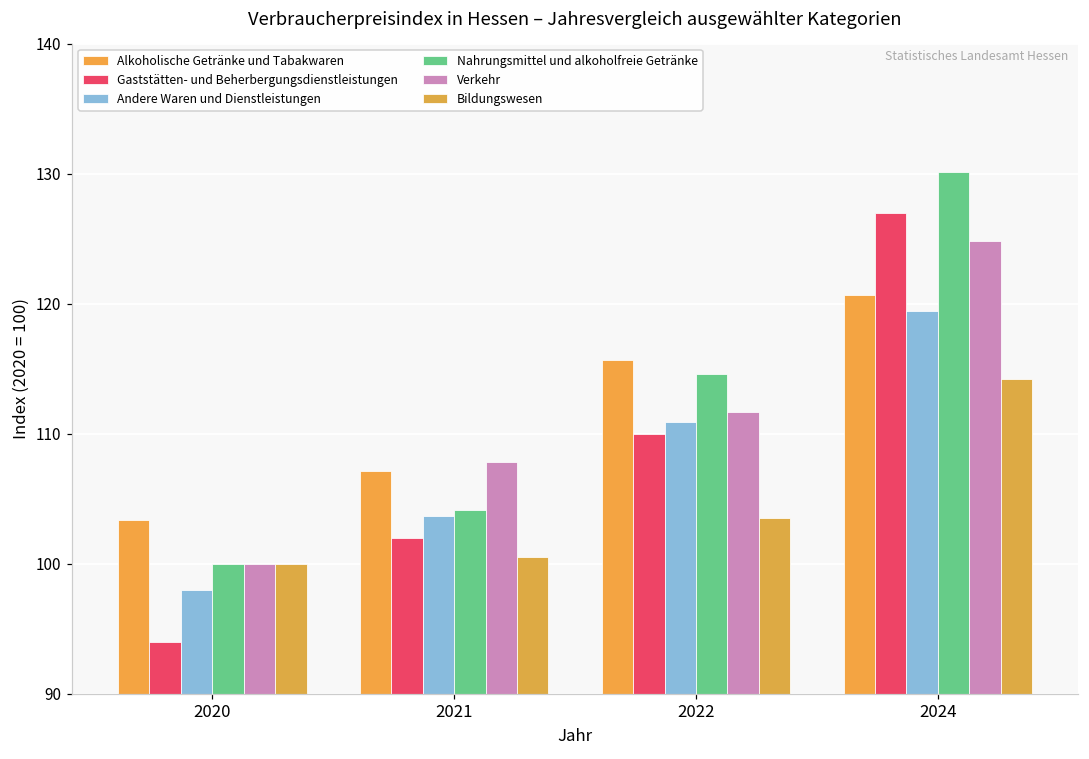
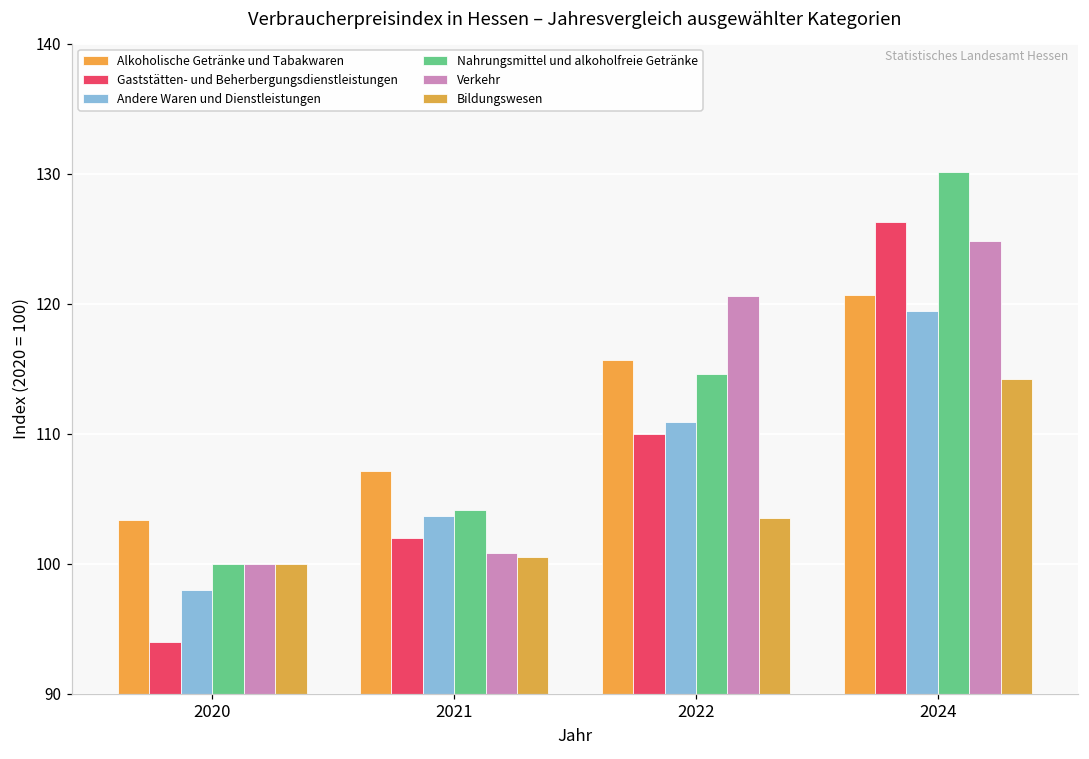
  {
    "Gaststätten- und Beherbergungsdienstleistungen": {
      "2020": 94.0,
      "2021": 102.0,
      "2022": 110.0,
-     "2024": 127.0
+     "2024": 126.3
    },
    "Andere Waren und Dienstleistungen": {
      "2020": 98.0,
      "2021": 103.7,
      "2022": 110.9,
      "2024": 119.4
    },
    "Nahrungsmittel und alkoholfreie Getränke": {
      "2020": 100.0,
      "2021": 104.1,
      "2022": 114.6,
      "2024": 130.1
    },
    "Verkehr": {
      "2020": 100.0,
-     "2021": 107.8,
-     "2022": 111.7,
+     "2021": 100.8,
+     "2022": 120.6,
      "2024": 124.8
    }
  }
